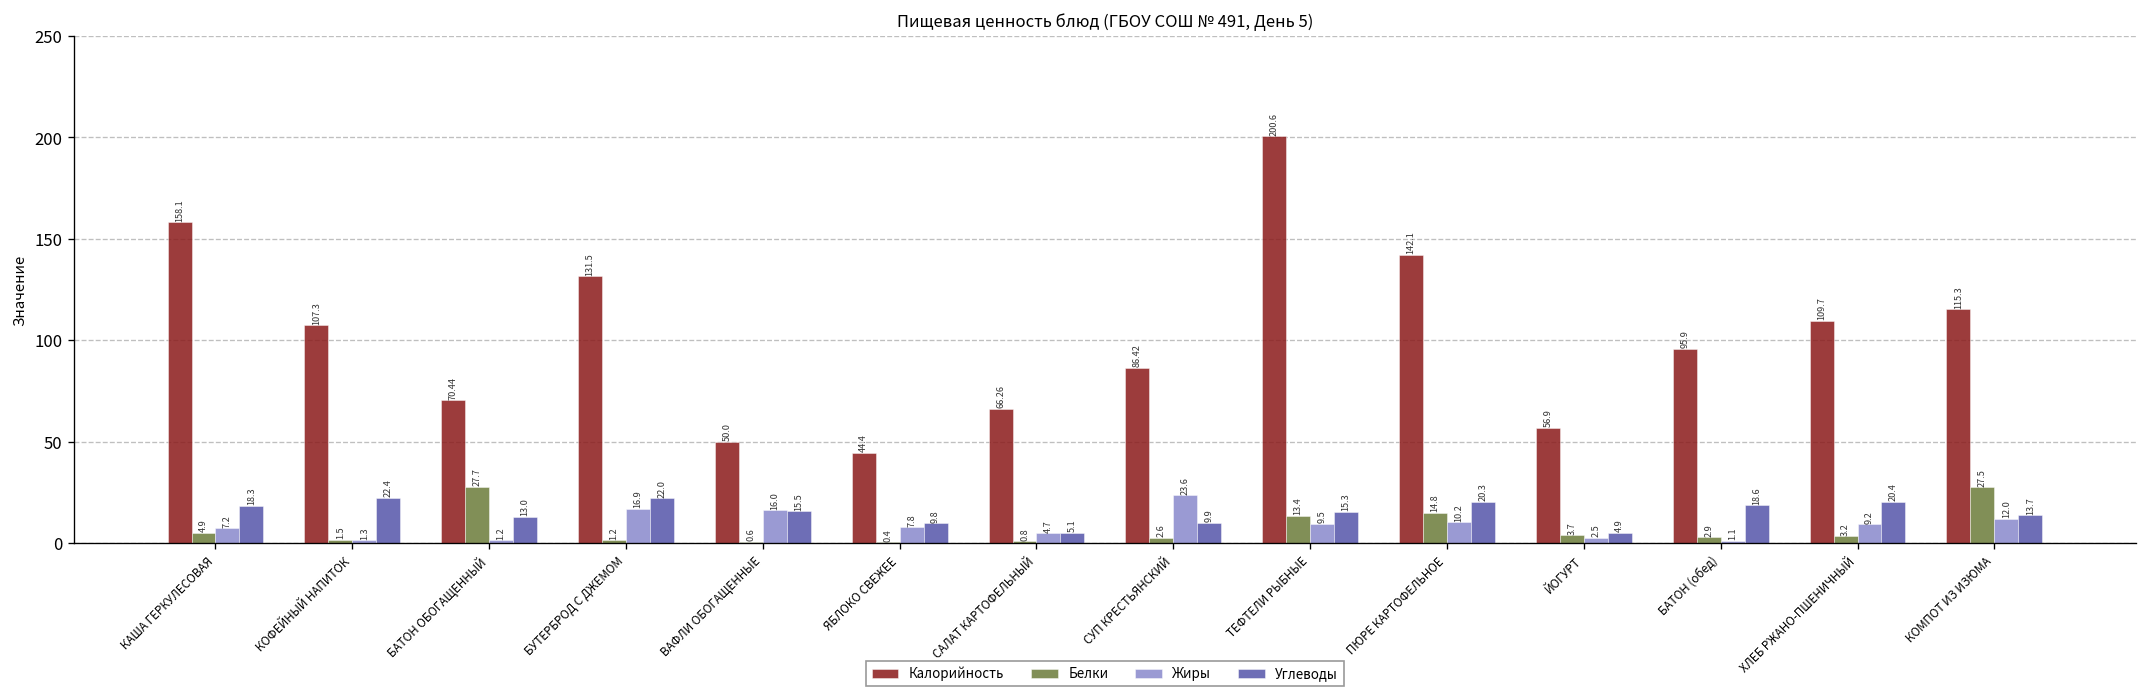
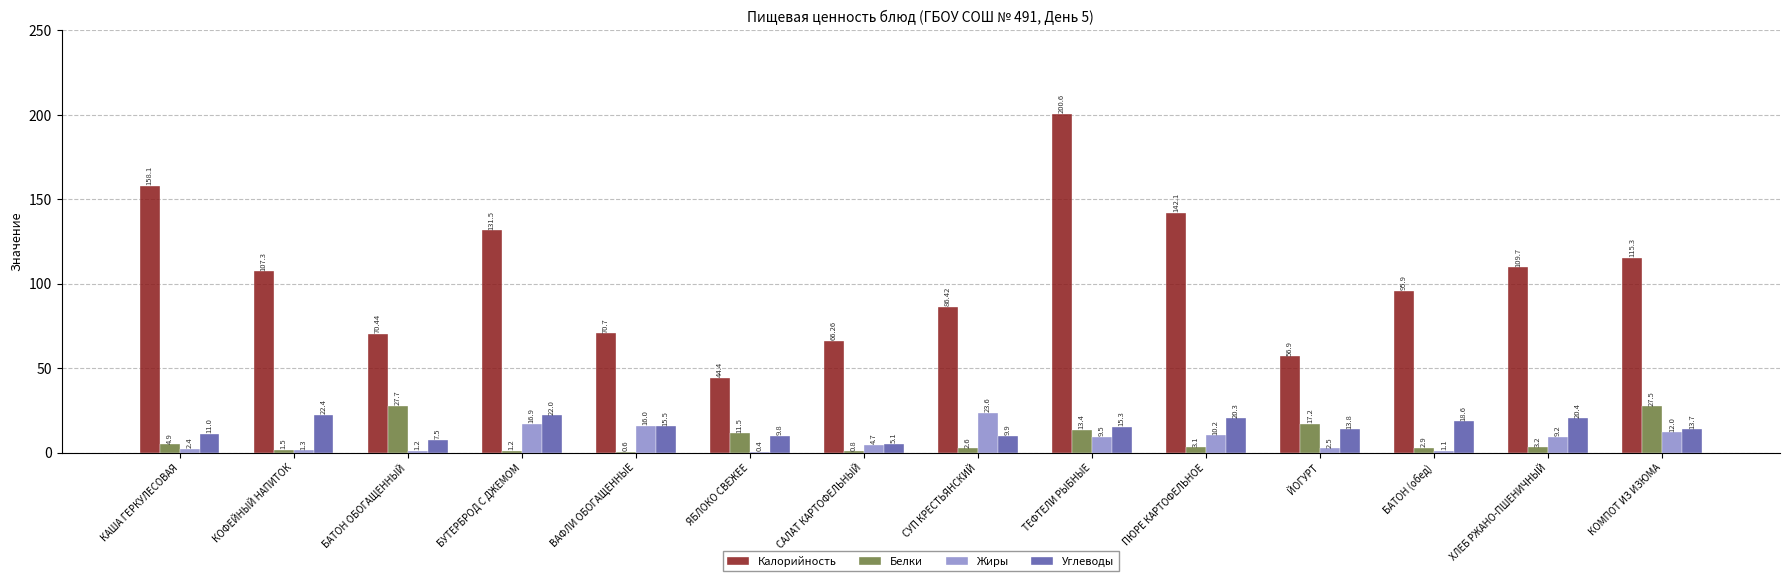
  {
    "Калорийность": {
      "КАША ГЕРКУЛЕСОВАЯ": 158.1,
      "КОФЕЙНЫЙ НАПИТОК": 107.3,
      "БАТОН ОБОГАЩЕННЫЙ": 70.44,
      "БУТЕРБРОД С ДЖЕМОМ": 131.5,
-     "ВАФЛИ ОБОГАЩЕННЫЕ": 50.0,
+     "ВАФЛИ ОБОГАЩЕННЫЕ": 70.7,
      "ЯБЛОКО СВЕЖЕЕ": 44.4,
      "САЛАТ КАРТОФЕЛЬНЫЙ": 66.26,
      "СУП КРЕСТЬЯНСКИЙ": 86.42,
      "ТЕФТЕЛИ РЫБНЫЕ": 200.6,
      "ПЮРЕ КАРТОФЕЛЬНОЕ": 142.1,
      "ЙОГУРТ": 56.9,
      "БАТОН (обед)": 95.9,
      "ХЛЕБ РЖАНО-ПШЕНИЧНЫЙ": 109.7,
      "КОМПОТ ИЗ ИЗЮМА": 115.3
    },
    "Белки": {
      "КАША ГЕРКУЛЕСОВАЯ": 4.9,
      "КОФЕЙНЫЙ НАПИТОК": 1.5,
      "БАТОН ОБОГАЩЕННЫЙ": 27.7,
      "БУТЕРБРОД С ДЖЕМОМ": 1.2,
      "ВАФЛИ ОБОГАЩЕННЫЕ": 0.6,
-     "ЯБЛОКО СВЕЖЕЕ": 0.4,
+     "ЯБЛОКО СВЕЖЕЕ": 11.5,
      "САЛАТ КАРТОФЕЛЬНЫЙ": 0.8,
      "СУП КРЕСТЬЯНСКИЙ": 2.6,
      "ТЕФТЕЛИ РЫБНЫЕ": 13.4,
-     "ПЮРЕ КАРТОФЕЛЬНОЕ": 14.8,
-     "ЙОГУРТ": 3.7,
+     "ПЮРЕ КАРТОФЕЛЬНОЕ": 3.1,
+     "ЙОГУРТ": 17.2,
      "БАТОН (обед)": 2.9,
      "ХЛЕБ РЖАНО-ПШЕНИЧНЫЙ": 3.2,
      "КОМПОТ ИЗ ИЗЮМА": 27.5
    },
    "Жиры": {
-     "КАША ГЕРКУЛЕСОВАЯ": 7.2,
+     "КАША ГЕРКУЛЕСОВАЯ": 2.4,
      "КОФЕЙНЫЙ НАПИТОК": 1.3,
      "БАТОН ОБОГАЩЕННЫЙ": 1.2,
      "БУТЕРБРОД С ДЖЕМОМ": 16.9,
      "ВАФЛИ ОБОГАЩЕННЫЕ": 16.0,
-     "ЯБЛОКО СВЕЖЕЕ": 7.8,
+     "ЯБЛОКО СВЕЖЕЕ": 0.4,
      "САЛАТ КАРТОФЕЛЬНЫЙ": 4.7,
      "СУП КРЕСТЬЯНСКИЙ": 23.6,
      "ТЕФТЕЛИ РЫБНЫЕ": 9.5,
      "ПЮРЕ КАРТОФЕЛЬНОЕ": 10.2,
      "ЙОГУРТ": 2.5,
      "БАТОН (обед)": 1.1,
      "ХЛЕБ РЖАНО-ПШЕНИЧНЫЙ": 9.2,
      "КОМПОТ ИЗ ИЗЮМА": 12.0
    },
    "Углеводы": {
-     "КАША ГЕРКУЛЕСОВАЯ": 18.3,
+     "КАША ГЕРКУЛЕСОВАЯ": 11.0,
      "КОФЕЙНЫЙ НАПИТОК": 22.4,
-     "БАТОН ОБОГАЩЕННЫЙ": 13.0,
+     "БАТОН ОБОГАЩЕННЫЙ": 7.5,
      "БУТЕРБРОД С ДЖЕМОМ": 22.0,
      "ВАФЛИ ОБОГАЩЕННЫЕ": 15.5,
      "ЯБЛОКО СВЕЖЕЕ": 9.8,
      "САЛАТ КАРТОФЕЛЬНЫЙ": 5.1,
      "СУП КРЕСТЬЯНСКИЙ": 9.9,
      "ТЕФТЕЛИ РЫБНЫЕ": 15.3,
      "ПЮРЕ КАРТОФЕЛЬНОЕ": 20.3,
-     "ЙОГУРТ": 4.9,
+     "ЙОГУРТ": 13.8,
      "БАТОН (обед)": 18.6,
      "ХЛЕБ РЖАНО-ПШЕНИЧНЫЙ": 20.4,
      "КОМПОТ ИЗ ИЗЮМА": 13.7
    }
  }
